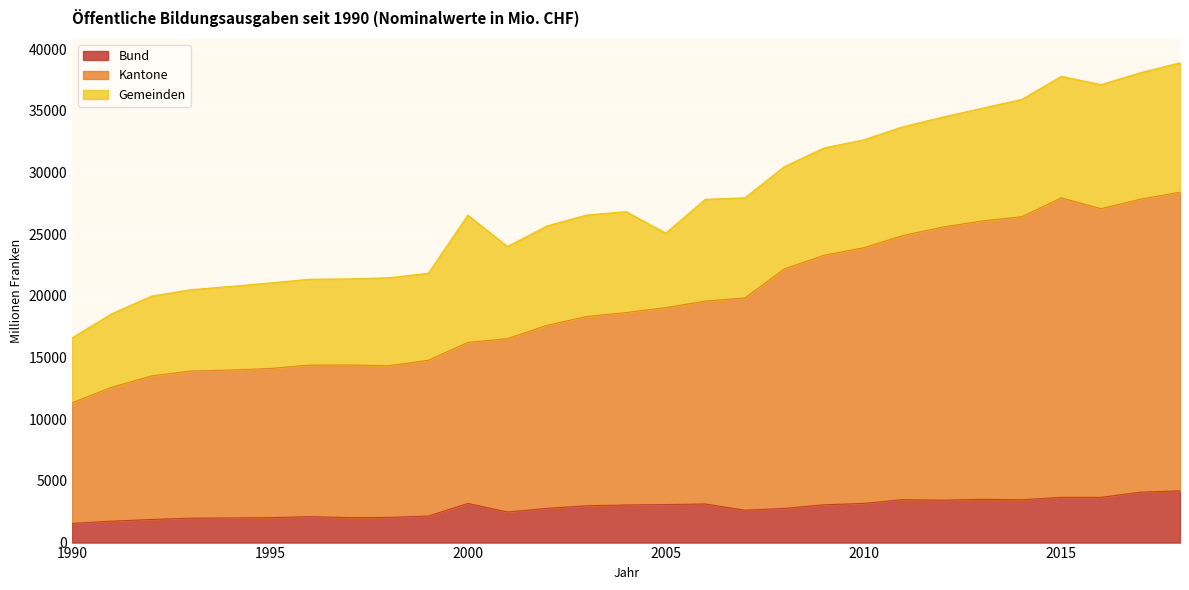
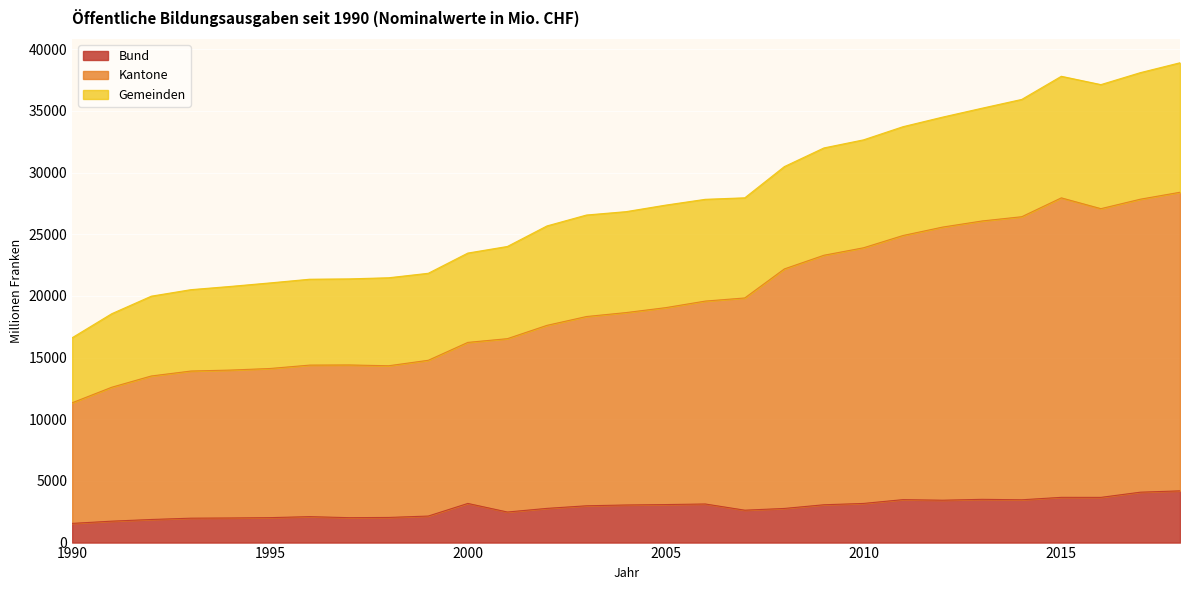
  {
    "Bund": {
      "1990": 1600,
      "1995": 2000,
      "2000": 3200,
      "2005": 3100,
      "2010": 3200,
      "2015": 3700
    },
    "Kantone": {
      "1990": 9800,
      "1995": 12100,
      "2000": 13100,
      "2005": 16000,
      "2010": 20700,
      "2015": 24300
    },
    "Gemeinden": {
      "1990": 5300,
      "1995": 6900,
-     "2000": 10300,
-     "2005": 6000,
+     "2000": 7200,
+     "2005": 8300,
      "2010": 8800,
      "2015": 9900
    }
  }
